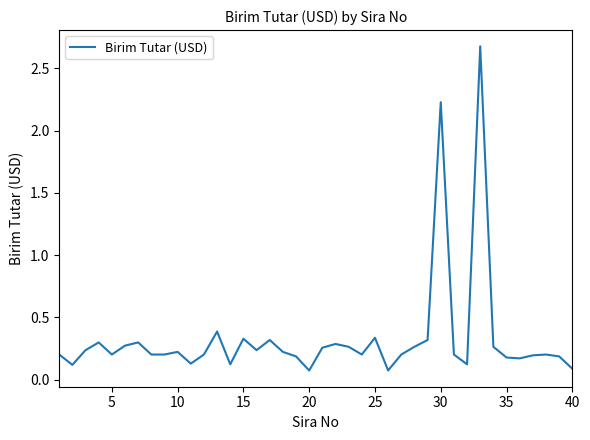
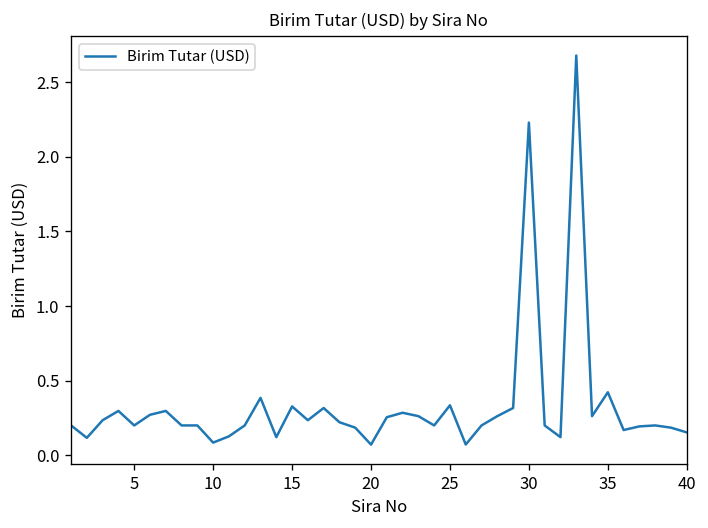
  {
    "5": 0.20,
-   "10": 0.22,
+   "10": 0.09,
    "15": 0.33,
    "20": 0.07,
    "25": 0.34,
    "30": 2.23,
-   "35": 0.18,
-   "40": 0.09
+   "35": 0.42,
+   "40": 0.15
  }
